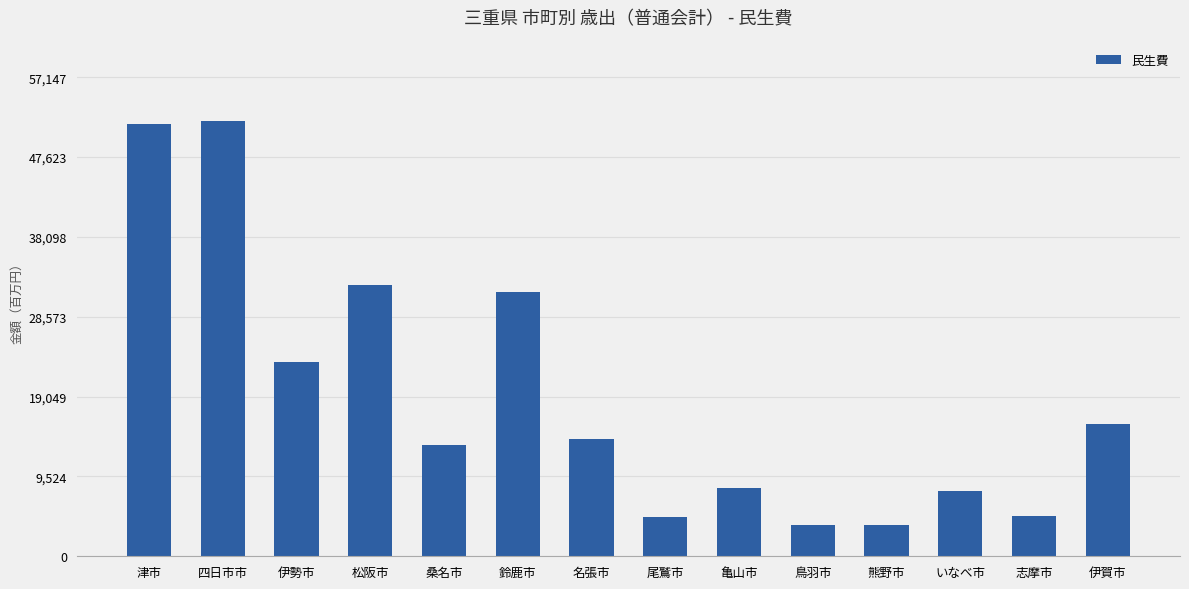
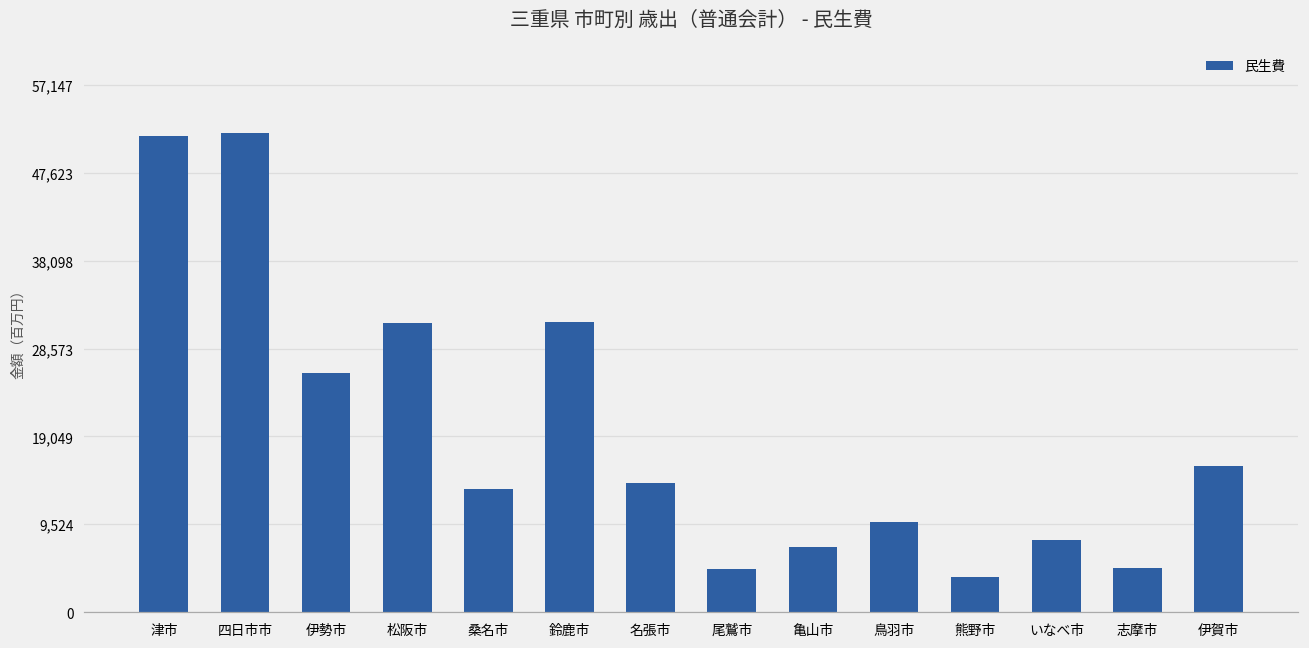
  {
    "津市": "52,000",
    "四日市市": "52,000",
-   "伊勢市": "23,000",
-   "松阪市": "32,000",
+   "伊勢市": "26,000",
+   "松阪市": "31,000",
    "桑名市": "13,000",
    "鈴鹿市": "31,000",
    "名張市": "14,000",
    "尾鷲市": "5,000",
-   "亀山市": "8,000",
-   "鳥羽市": "4,000",
+   "亀山市": "7,000",
+   "鳥羽市": "10,000",
    "熊野市": "4,000",
    "いなべ市": "8,000",
    "志摩市": "5,000",
    "伊賀市": "16,000"
  }
